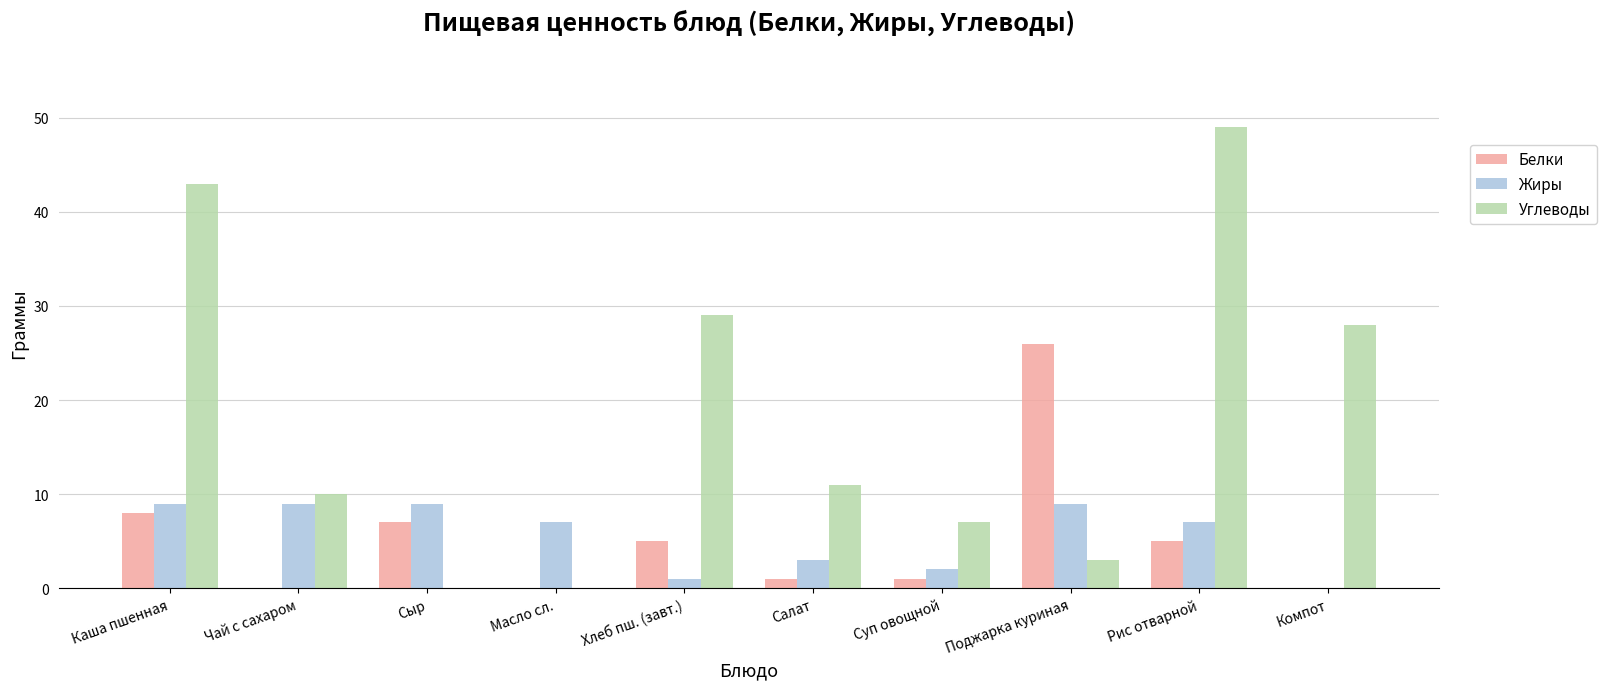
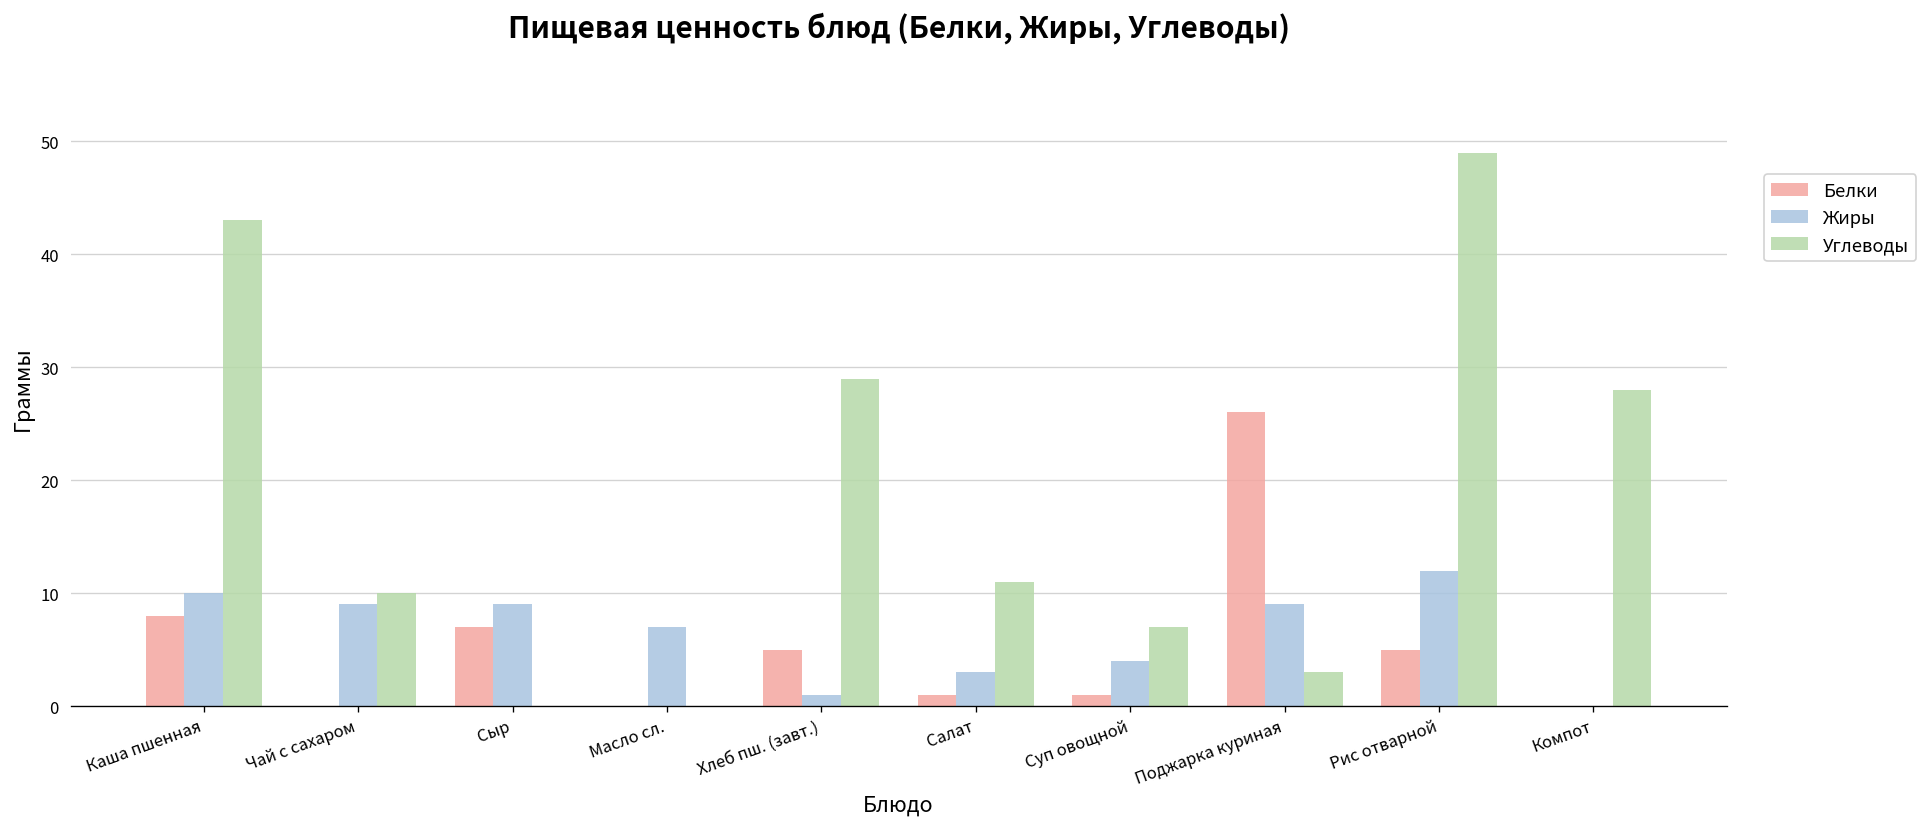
  {
    "Белки": {
      "Каша пшенная": 8,
      "Чай с сахаром": 0,
      "Сыр": 7,
      "Масло сл.": 0,
      "Хлеб пш. (завт.)": 5,
      "Салат": 1,
      "Суп овощной": 1,
      "Поджарка куриная": 26,
      "Рис отварной": 5,
      "Компот": 0
    },
    "Жиры": {
-     "Каша пшенная": 9,
+     "Каша пшенная": 10,
      "Чай с сахаром": 9,
      "Сыр": 9,
      "Масло сл.": 7,
      "Хлеб пш. (завт.)": 1,
      "Салат": 3,
-     "Суп овощной": 2,
+     "Суп овощной": 4,
      "Поджарка куриная": 9,
-     "Рис отварной": 7,
+     "Рис отварной": 12,
      "Компот": 0
    },
    "Углеводы": {
      "Каша пшенная": 43,
      "Чай с сахаром": 10,
      "Сыр": 0,
      "Масло сл.": 0,
      "Хлеб пш. (завт.)": 29,
      "Салат": 11,
      "Суп овощной": 7,
      "Поджарка куриная": 3,
      "Рис отварной": 49,
      "Компот": 28
    }
  }
